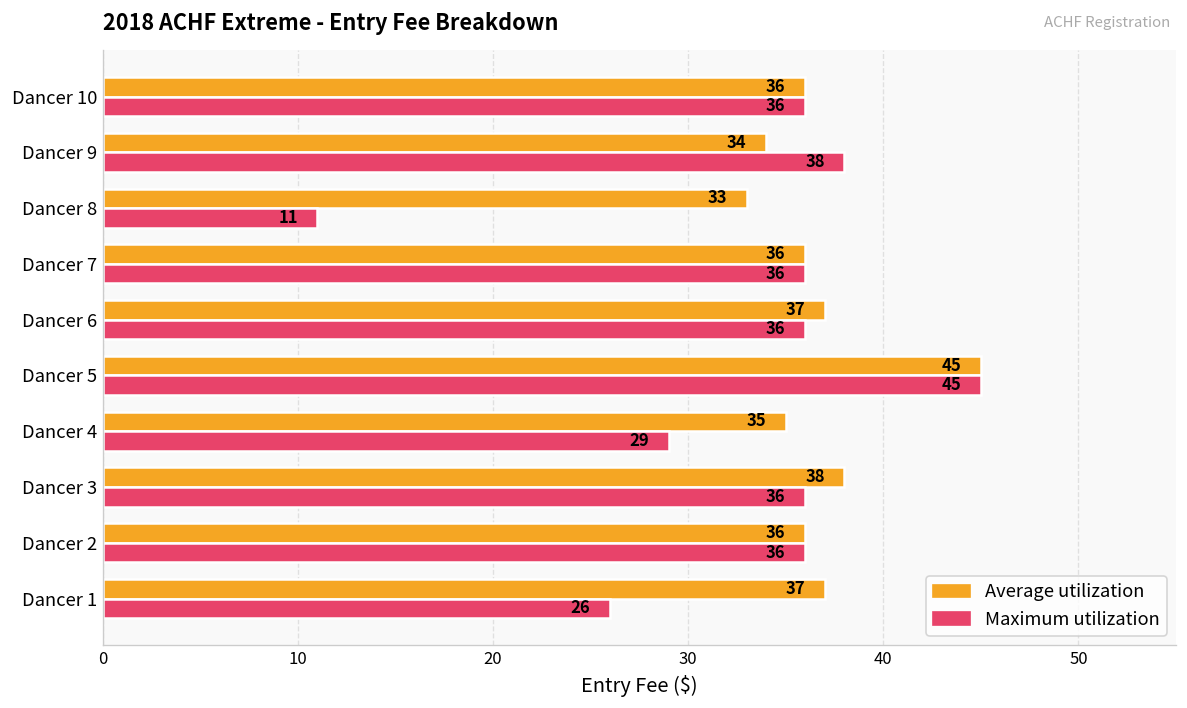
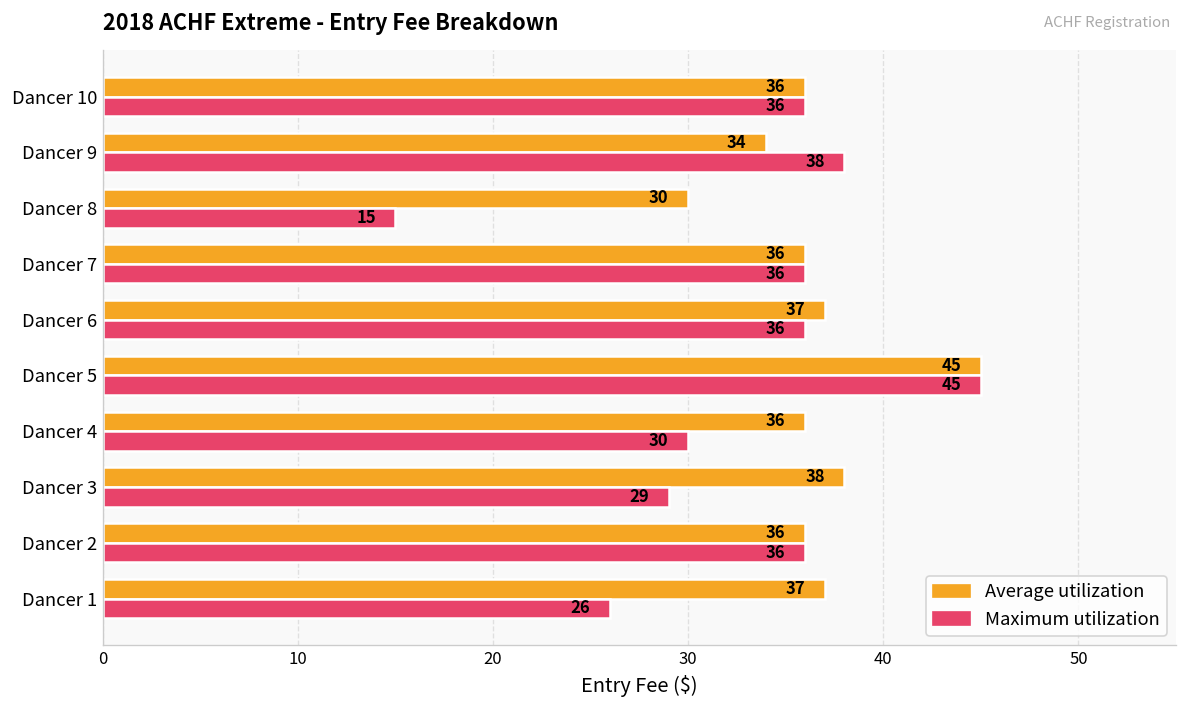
  {
    "Average utilization": {
      "Dancer 10": 36,
      "Dancer 9": 34,
-     "Dancer 8": 33,
+     "Dancer 8": 30,
      "Dancer 7": 36,
      "Dancer 6": 37,
      "Dancer 5": 45,
-     "Dancer 4": 35,
+     "Dancer 4": 36,
      "Dancer 3": 38,
      "Dancer 2": 36,
      "Dancer 1": 37
    },
    "Maximum utilization": {
      "Dancer 10": 36,
      "Dancer 9": 38,
-     "Dancer 8": 11,
+     "Dancer 8": 15,
      "Dancer 7": 36,
      "Dancer 6": 36,
      "Dancer 5": 45,
-     "Dancer 4": 29,
-     "Dancer 3": 36,
+     "Dancer 4": 30,
+     "Dancer 3": 29,
      "Dancer 2": 36,
      "Dancer 1": 26
    }
  }
